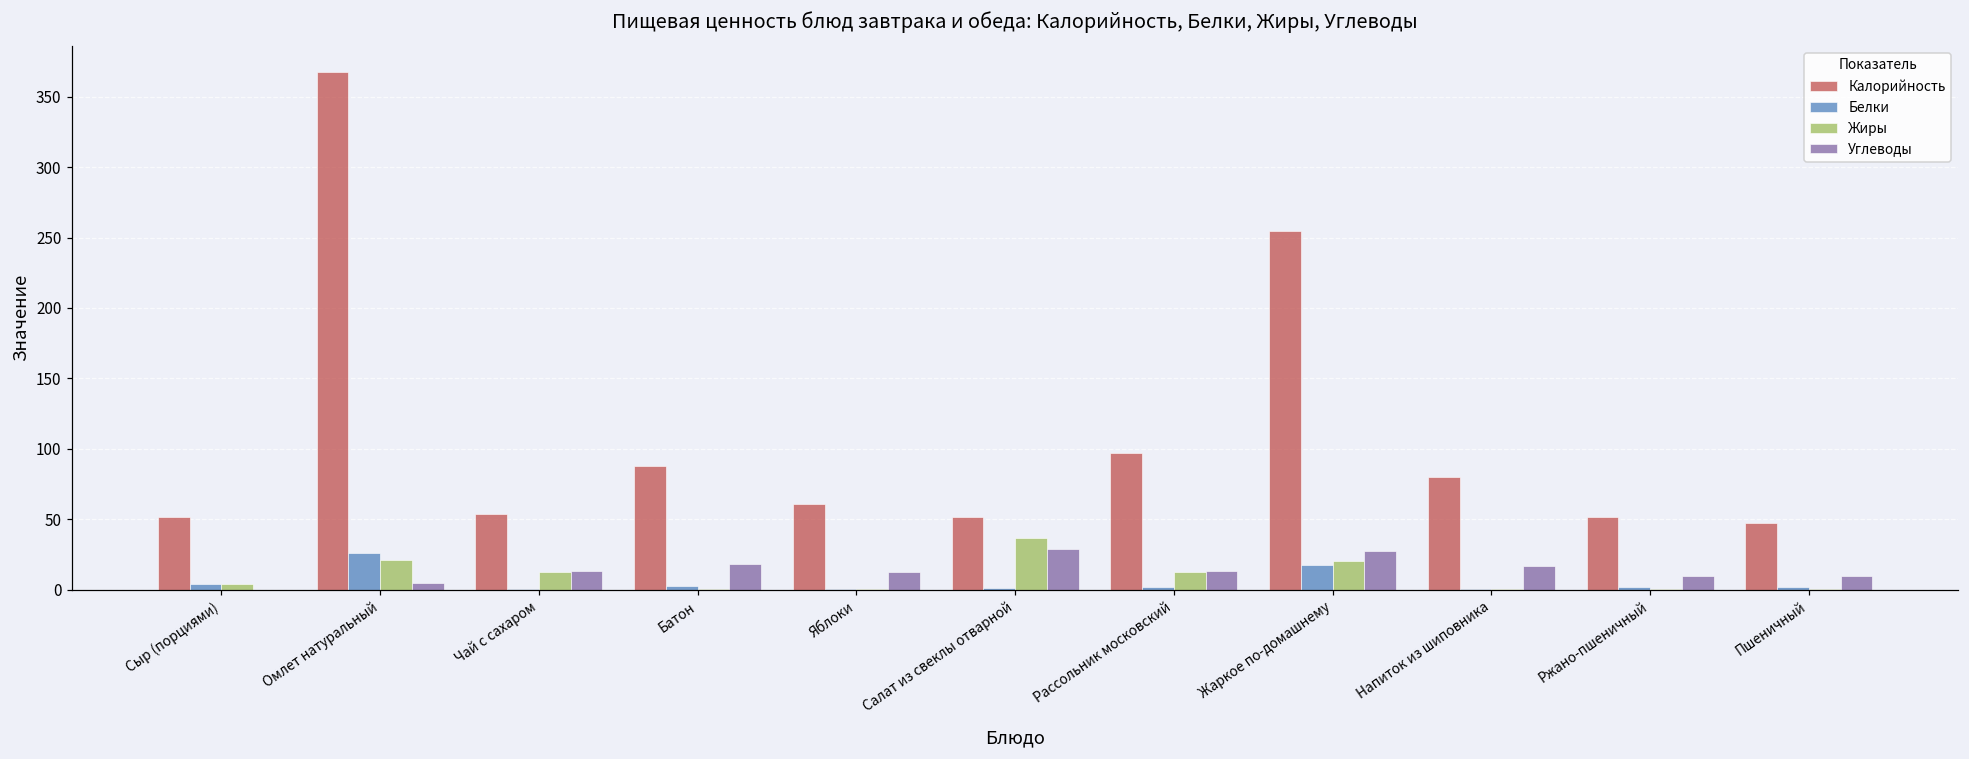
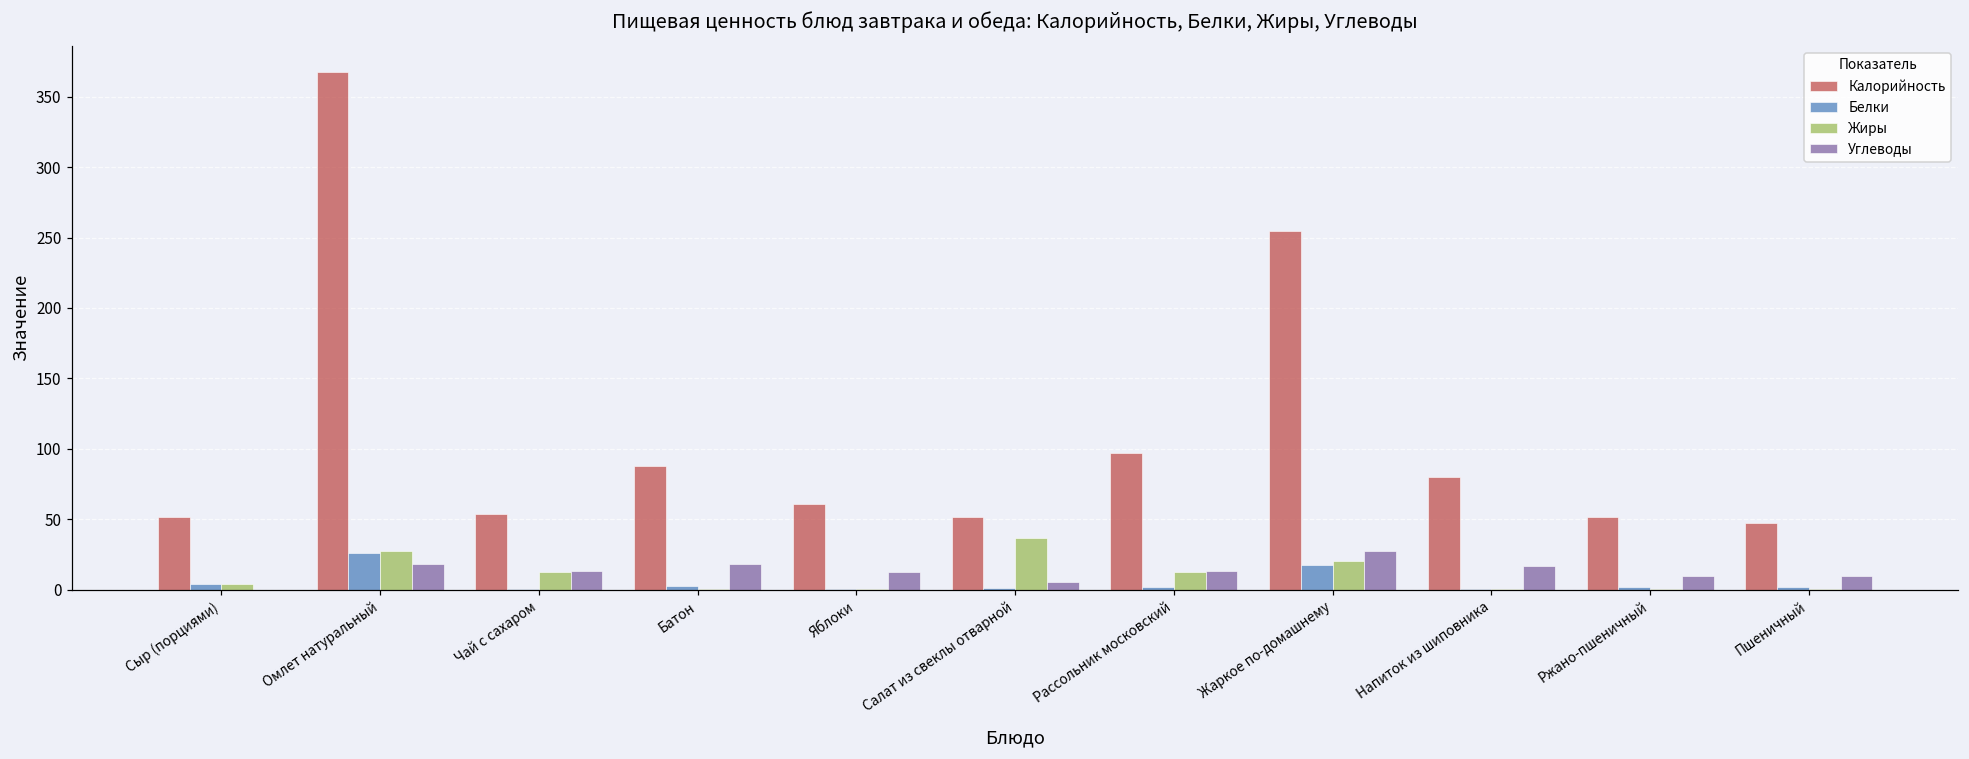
  {
    "Калорийность": {
      "Сыр (порциями)": 52,
      "Омлет натуральный": 368,
      "Чай с сахаром": 53,
      "Батон": 88,
      "Яблоки": 61,
      "Салат из свеклы отварной": 51,
      "Рассольник московский": 97,
      "Жаркое по-домашнему": 255,
      "Напиток из шиповника": 80,
      "Ржано-пшеничный": 52,
      "Пшеничный": 47
    },
    "Белки": {
      "Сыр (порциями)": 4,
      "Омлет натуральный": 26,
      "Батон": 3,
      "Рассольник московский": 2,
      "Жаркое по-домашнему": 17
    },
    "Жиры": {
      "Сыр (порциями)": 4,
-     "Омлет натуральный": 21,
+     "Омлет натуральный": 27,
      "Чай с сахаром": 13,
      "Салат из свеклы отварной": 36,
      "Рассольник московский": 13,
      "Жаркое по-домашнему": 20
    },
    "Углеводы": {
      "Сыр (порциями)": 0,
-     "Омлет натуральный": 5,
+     "Омлет натуральный": 18,
      "Чай с сахаром": 13,
      "Батон": 18,
      "Яблоки": 13,
-     "Салат из свеклы отварной": 29,
+     "Салат из свеклы отварной": 5,
      "Рассольник московский": 13,
      "Жаркое по-домашнему": 28,
      "Напиток из шиповника": 17,
      "Ржано-пшеничный": 10,
      "Пшеничный": 10
    }
  }
